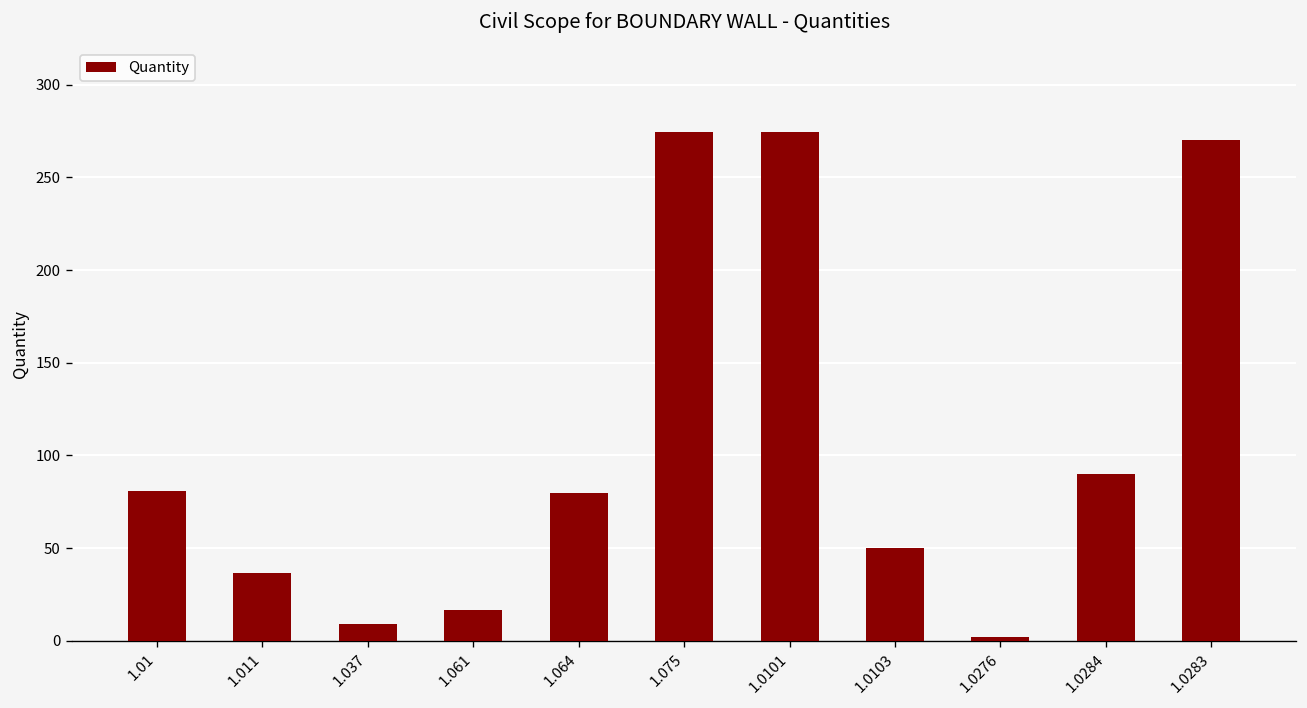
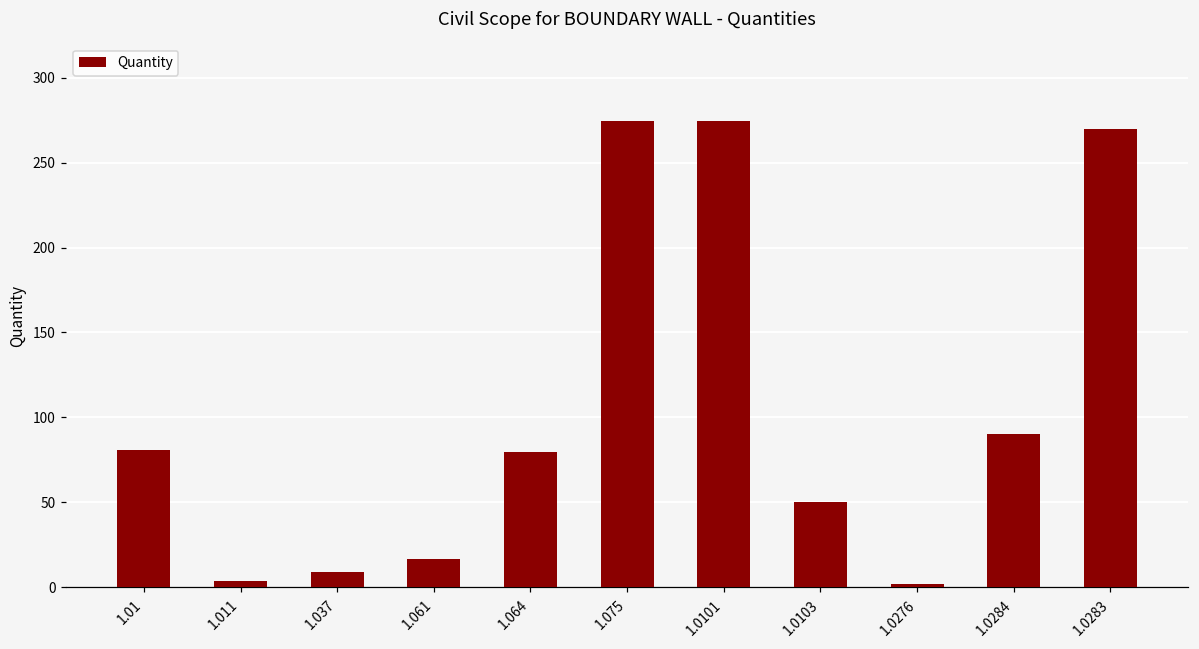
  {
    "1.01": 81,
-   "1.011": 37,
+   "1.011": 4,
    "1.037": 9,
    "1.061": 16,
    "1.064": 80,
    "1.075": 275,
    "1.0101": 275,
    "1.0103": 50,
    "1.0276": 2,
    "1.0284": 90,
    "1.0283": 270
  }
